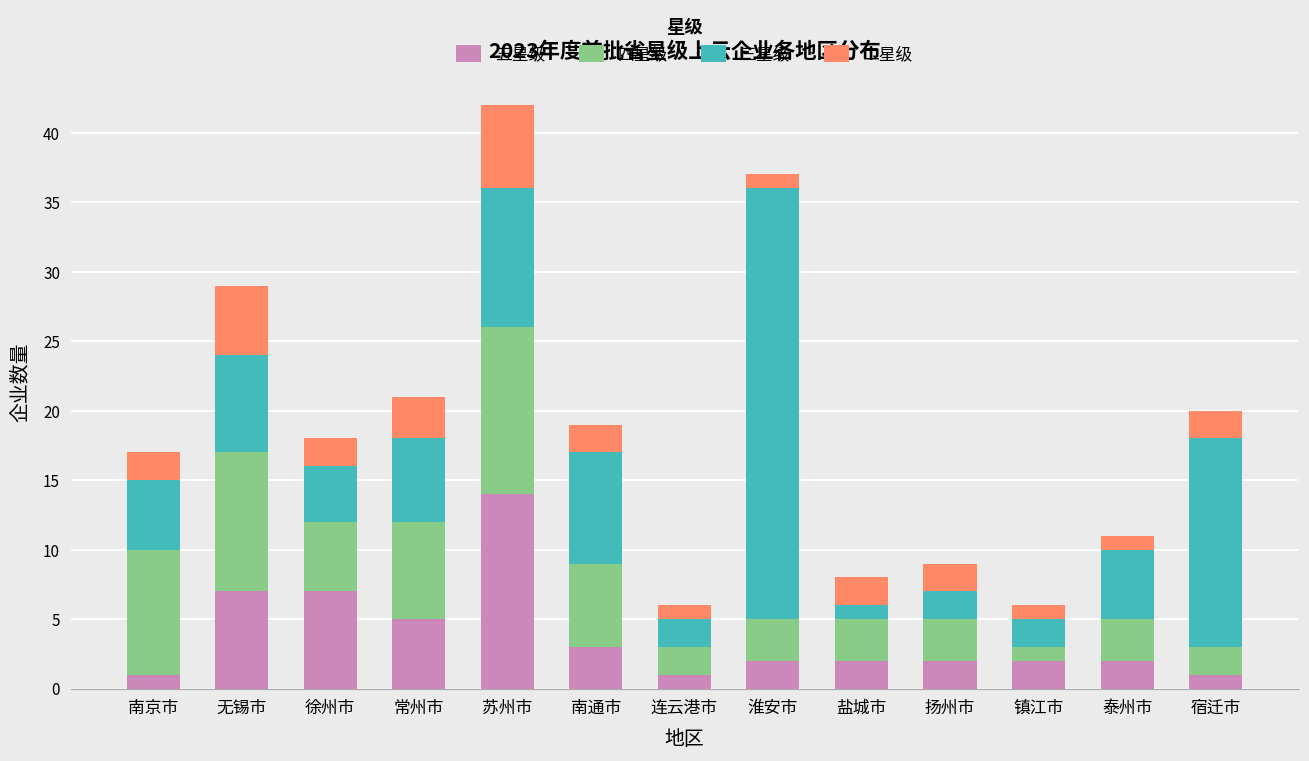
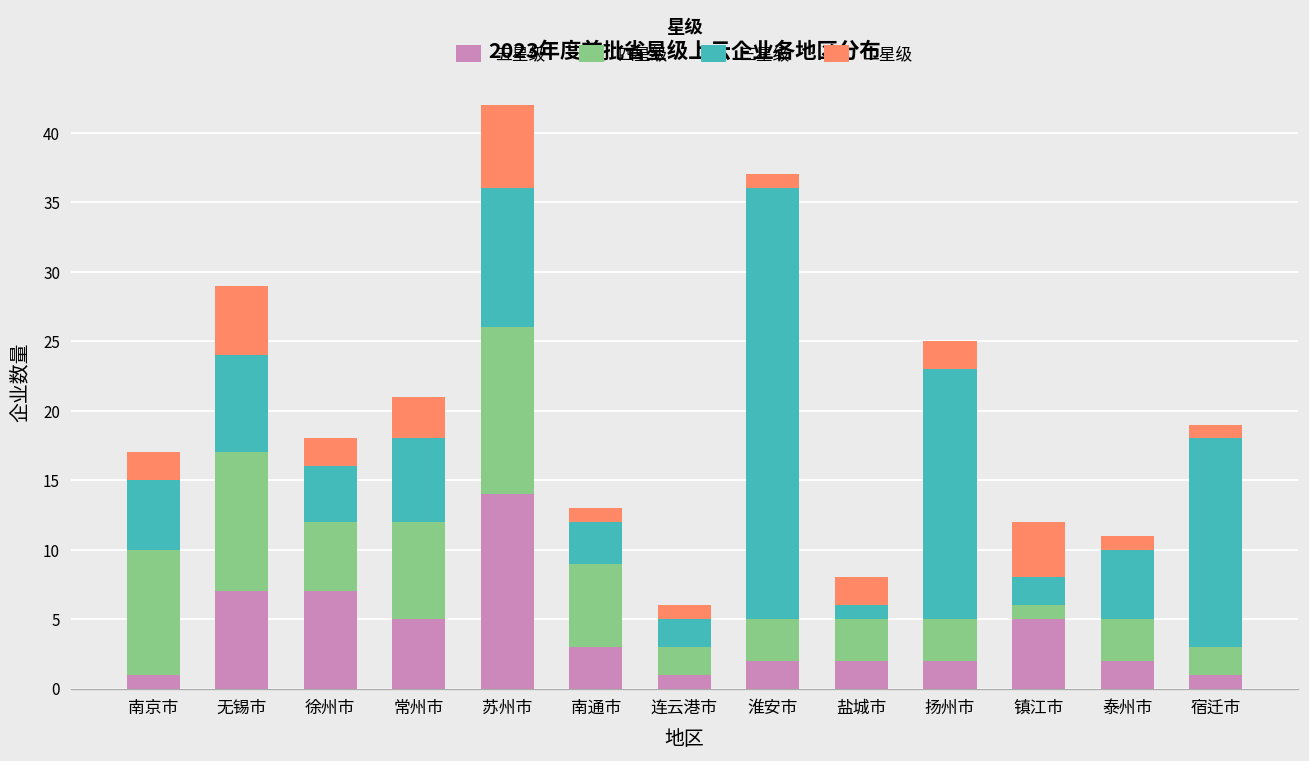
  {
    "五星级": {
      "南京市": 1,
      "无锡市": 7,
      "徐州市": 7,
      "常州市": 5,
      "苏州市": 14,
      "南通市": 3,
      "连云港市": 1,
      "淮安市": 2,
      "盐城市": 2,
      "扬州市": 2,
-     "镇江市": 2,
+     "镇江市": 5,
      "泰州市": 2,
      "宿迁市": 1
    },
    "四星级": {
      "南京市": 9,
      "无锡市": 10,
      "徐州市": 5,
      "常州市": 7,
      "苏州市": 12,
      "南通市": 6,
      "连云港市": 2,
      "淮安市": 3,
      "盐城市": 3,
      "扬州市": 3,
      "镇江市": 1,
      "泰州市": 3,
      "宿迁市": 2
    },
    "三星级": {
      "南京市": 5,
      "无锡市": 7,
      "徐州市": 4,
      "常州市": 6,
      "苏州市": 10,
-     "南通市": 8,
+     "南通市": 3,
      "连云港市": 2,
      "淮安市": 31,
      "盐城市": 1,
-     "扬州市": 2,
+     "扬州市": 18,
      "镇江市": 2,
      "泰州市": 5,
      "宿迁市": 15
    },
    "二星级": {
      "南京市": 2,
      "无锡市": 5,
      "徐州市": 2,
      "常州市": 3,
      "苏州市": 6,
-     "南通市": 2,
+     "南通市": 1,
      "连云港市": 1,
      "淮安市": 1,
      "盐城市": 2,
      "扬州市": 2,
-     "镇江市": 1,
+     "镇江市": 4,
      "泰州市": 1,
-     "宿迁市": 2
+     "宿迁市": 1
    }
  }
